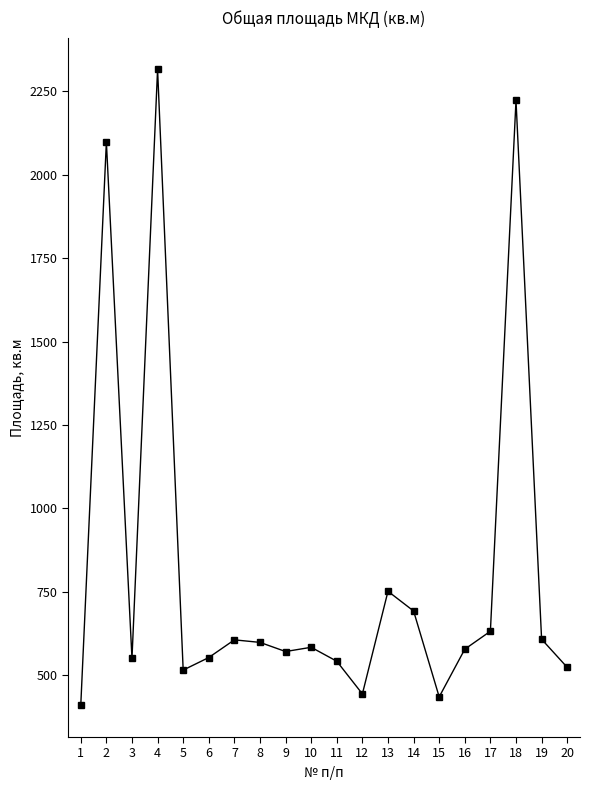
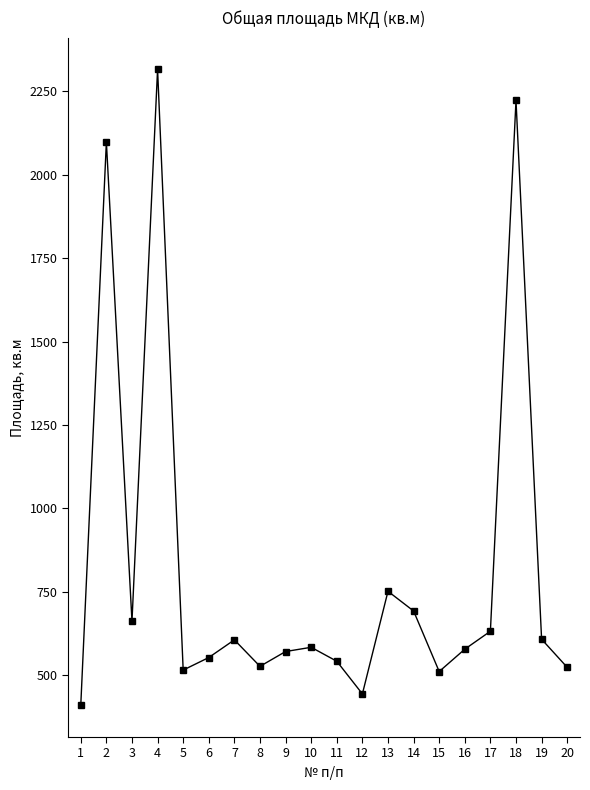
  {
    "1": 410,
    "2": 2100,
-   "3": 550,
+   "3": 660,
    "4": 2320,
    "5": 520,
    "6": 550,
    "7": 610,
-   "8": 600,
+   "8": 530,
    "9": 570,
    "10": 580,
    "11": 540,
    "12": 440,
    "13": 750,
    "14": 690,
-   "15": 440,
+   "15": 510,
    "16": 580,
    "17": 630,
    "18": 2220,
    "19": 610,
    "20": 520
  }
